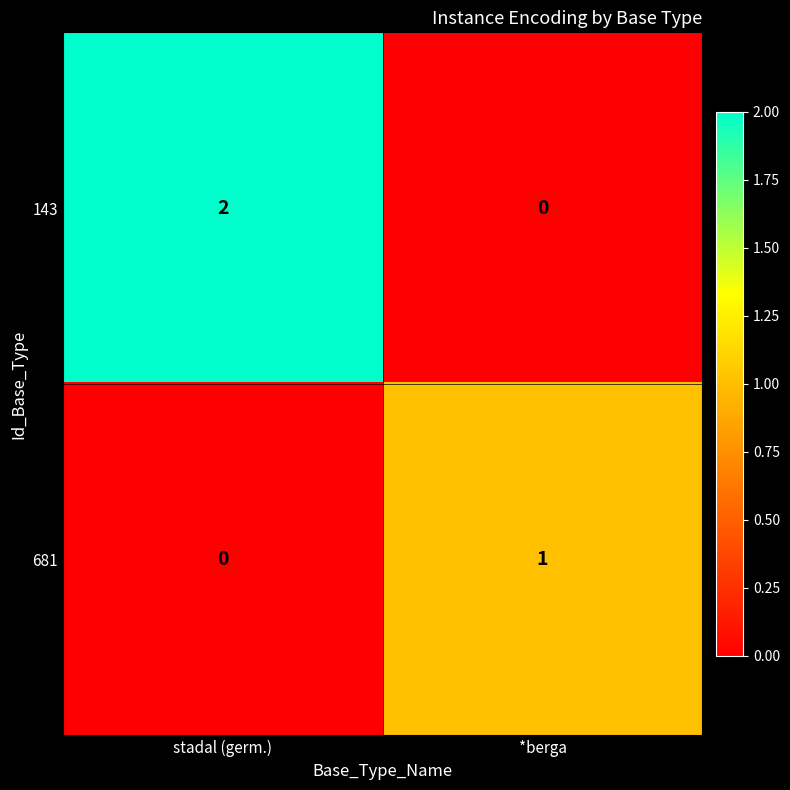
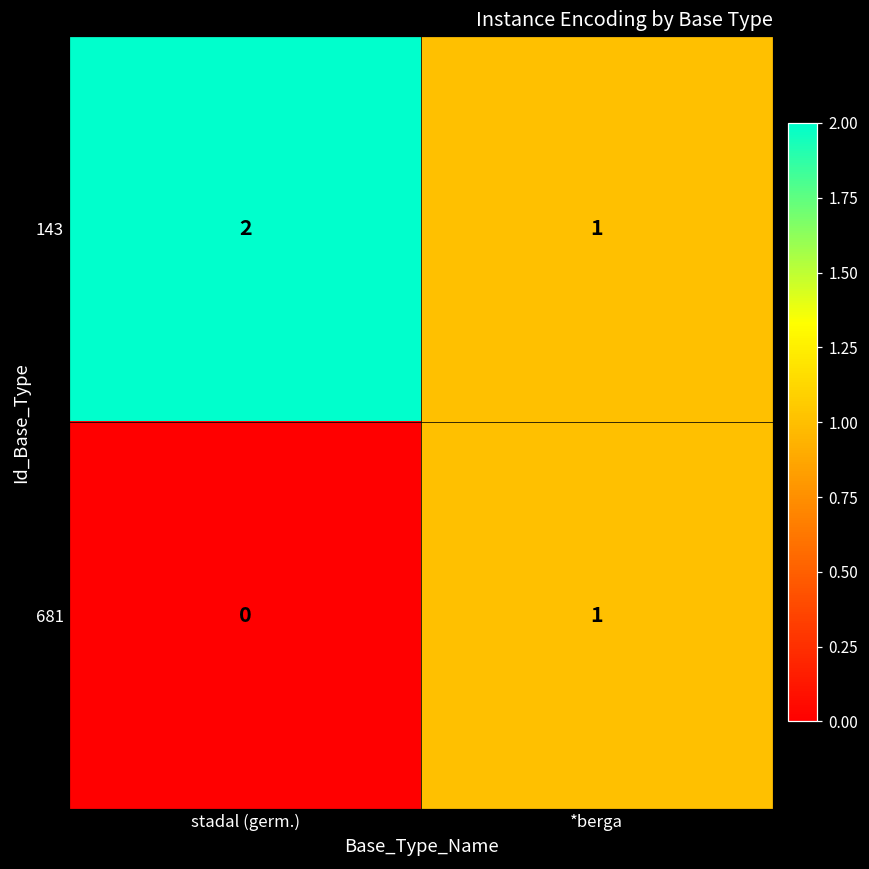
  {
    "143": {
      "stadal (germ.)": 2,
-     "*berga": 0
+     "*berga": 1
    },
    "681": {
      "stadal (germ.)": 0,
      "*berga": 1
    }
  }
